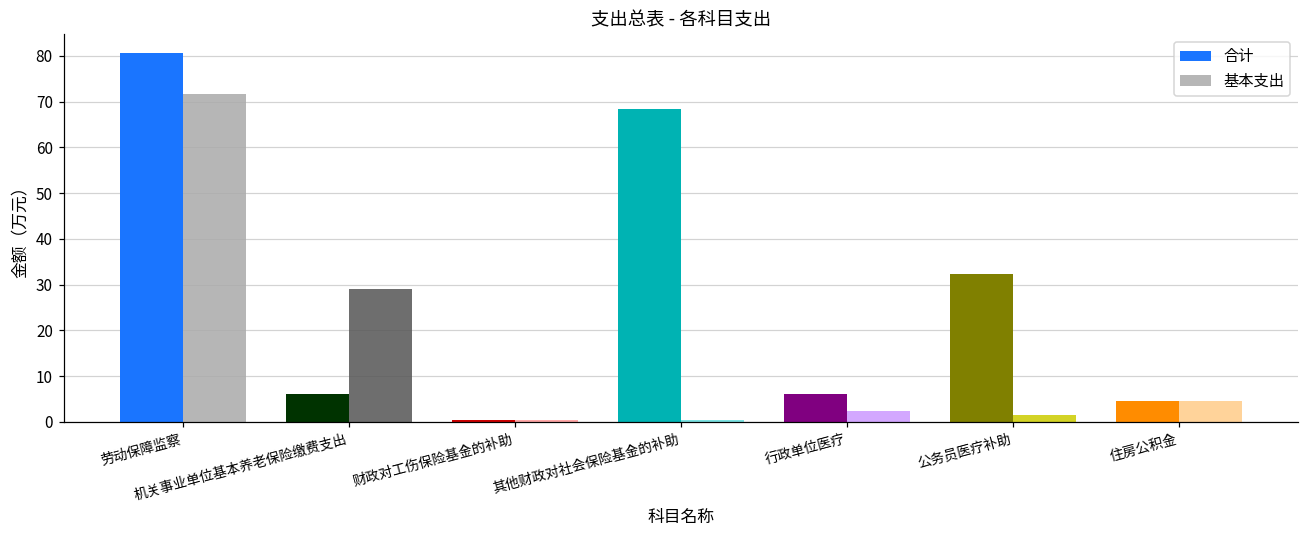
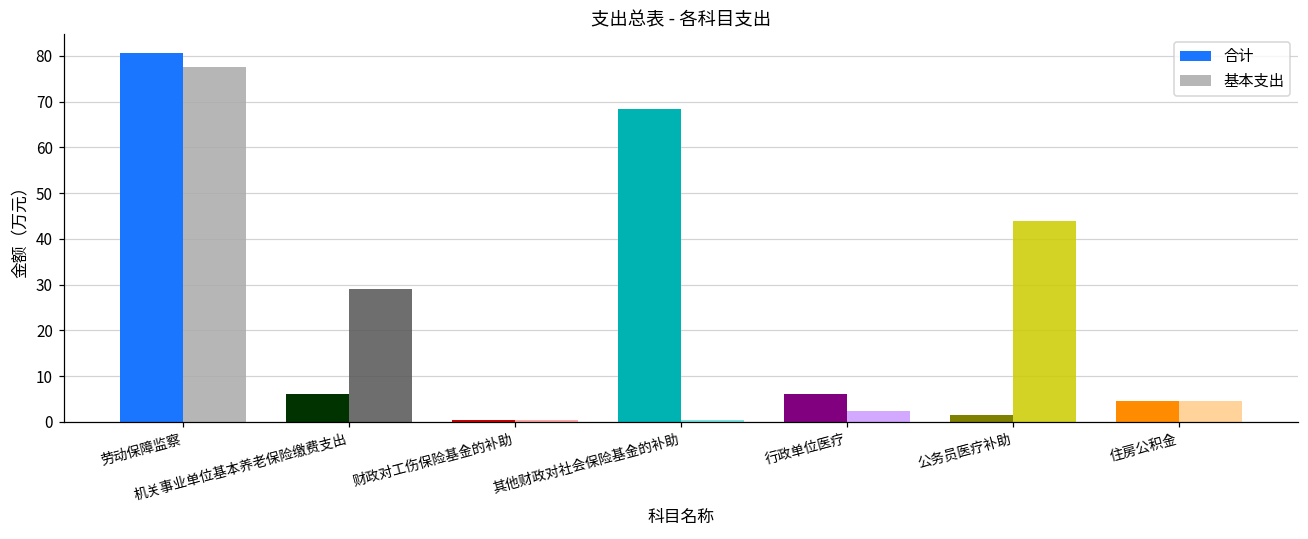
  {
    "合计": {
      "劳动保障监察": 81,
      "机关事业单位基本养老保险缴费支出": 6,
      "其他财政对社会保险基金的补助": 68,
      "行政单位医疗": 6,
-     "公务员医疗补助": 32,
+     "公务员医疗补助": 2,
      "住房公积金": 5
    },
    "基本支出": {
-     "劳动保障监察": 72,
+     "劳动保障监察": 78,
      "机关事业单位基本养老保险缴费支出": 29,
      "行政单位医疗": 2,
-     "公务员医疗补助": 2,
+     "公务员医疗补助": 44,
      "住房公积金": 5
    }
  }
